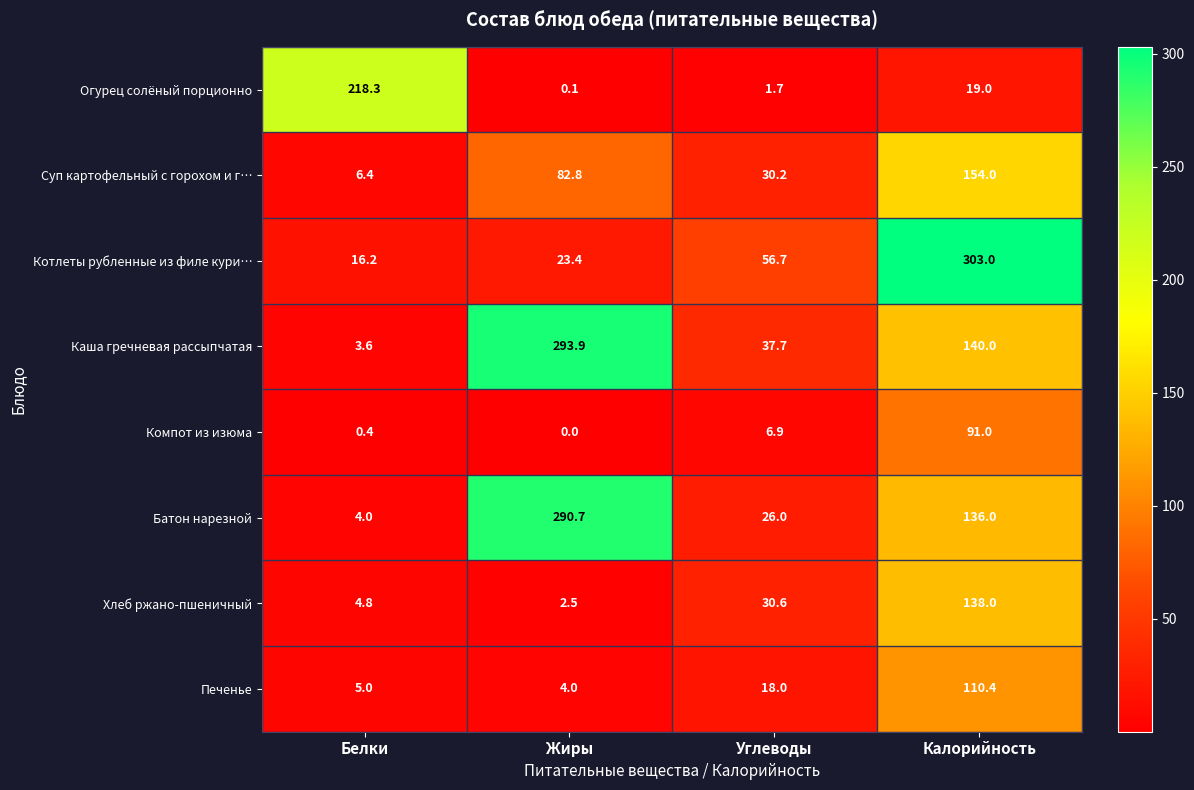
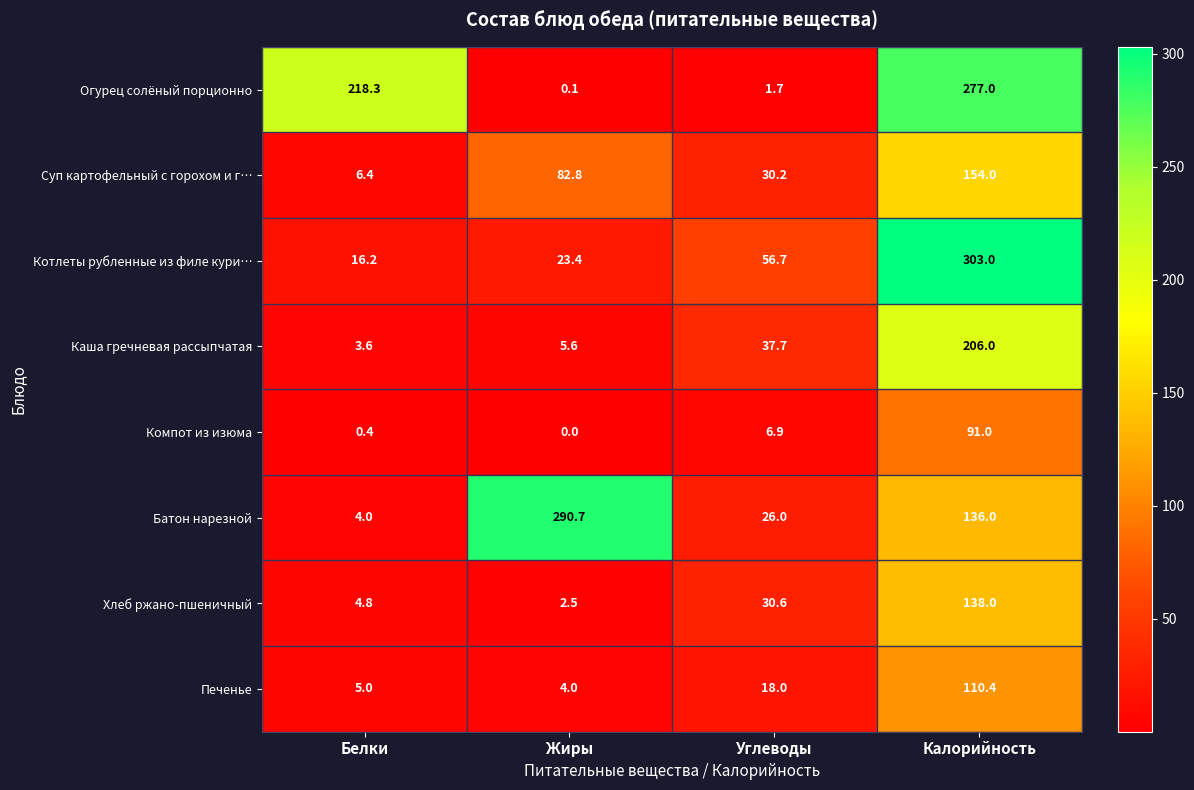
  {
    "Огурец солёный порционно": {
      "Белки": 218.3,
      "Жиры": 0.1,
      "Углеводы": 1.7,
-     "Калорийность": 19.0
+     "Калорийность": 277.0
    },
    "Суп картофельный с горохом и г…": {
      "Белки": 6.4,
      "Жиры": 82.8,
      "Углеводы": 30.2,
      "Калорийность": 154.0
    },
    "Котлеты рубленные из филе кури…": {
      "Белки": 16.2,
      "Жиры": 23.4,
      "Углеводы": 56.7,
      "Калорийность": 303.0
    },
    "Каша гречневая рассыпчатая": {
      "Белки": 3.6,
-     "Жиры": 293.9,
+     "Жиры": 5.6,
      "Углеводы": 37.7,
-     "Калорийность": 140.0
+     "Калорийность": 206.0
    },
    "Компот из изюма": {
      "Белки": 0.4,
      "Жиры": 0.0,
      "Углеводы": 6.9,
      "Калорийность": 91.0
    },
    "Батон нарезной": {
      "Белки": 4.0,
      "Жиры": 290.7,
      "Углеводы": 26.0,
      "Калорийность": 136.0
    },
    "Хлеб ржано-пшеничный": {
      "Белки": 4.8,
      "Жиры": 2.5,
      "Углеводы": 30.6,
      "Калорийность": 138.0
    },
    "Печенье": {
      "Белки": 5.0,
      "Жиры": 4.0,
      "Углеводы": 18.0,
      "Калорийность": 110.4
    }
  }
